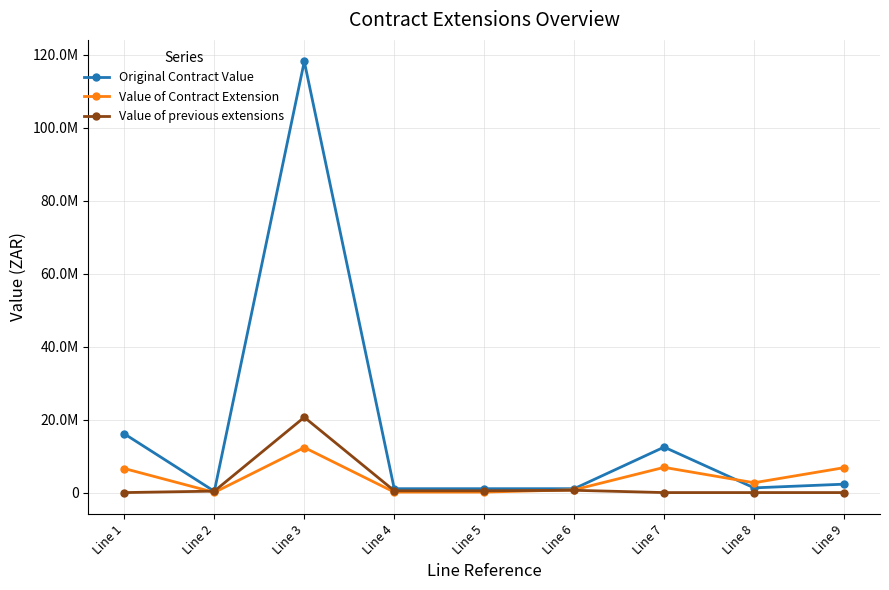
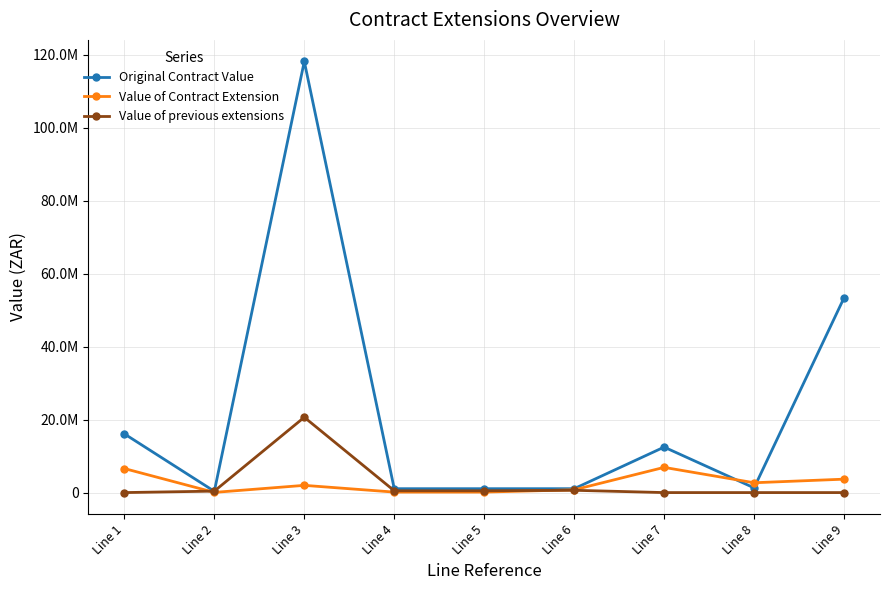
  {
    "Original Contract Value": {
      "Line 1": 16000000,
      "Line 3": 118000000,
      "Line 7": 12000000,
      "Line 8": 1000000,
-     "Line 9": 2000000
+     "Line 9": 53000000
    },
    "Value of Contract Extension": {
      "Line 1": 7000000,
-     "Line 3": 12000000,
+     "Line 3": 2000000,
      "Line 7": 7000000,
      "Line 8": 3000000,
-     "Line 9": 7000000
+     "Line 9": 4000000
    },
    "Value of previous extensions": {
      "Line 1": 0,
      "Line 3": 21000000,
      "Line 7": 0,
      "Line 8": 0,
      "Line 9": 0
    }
  }
